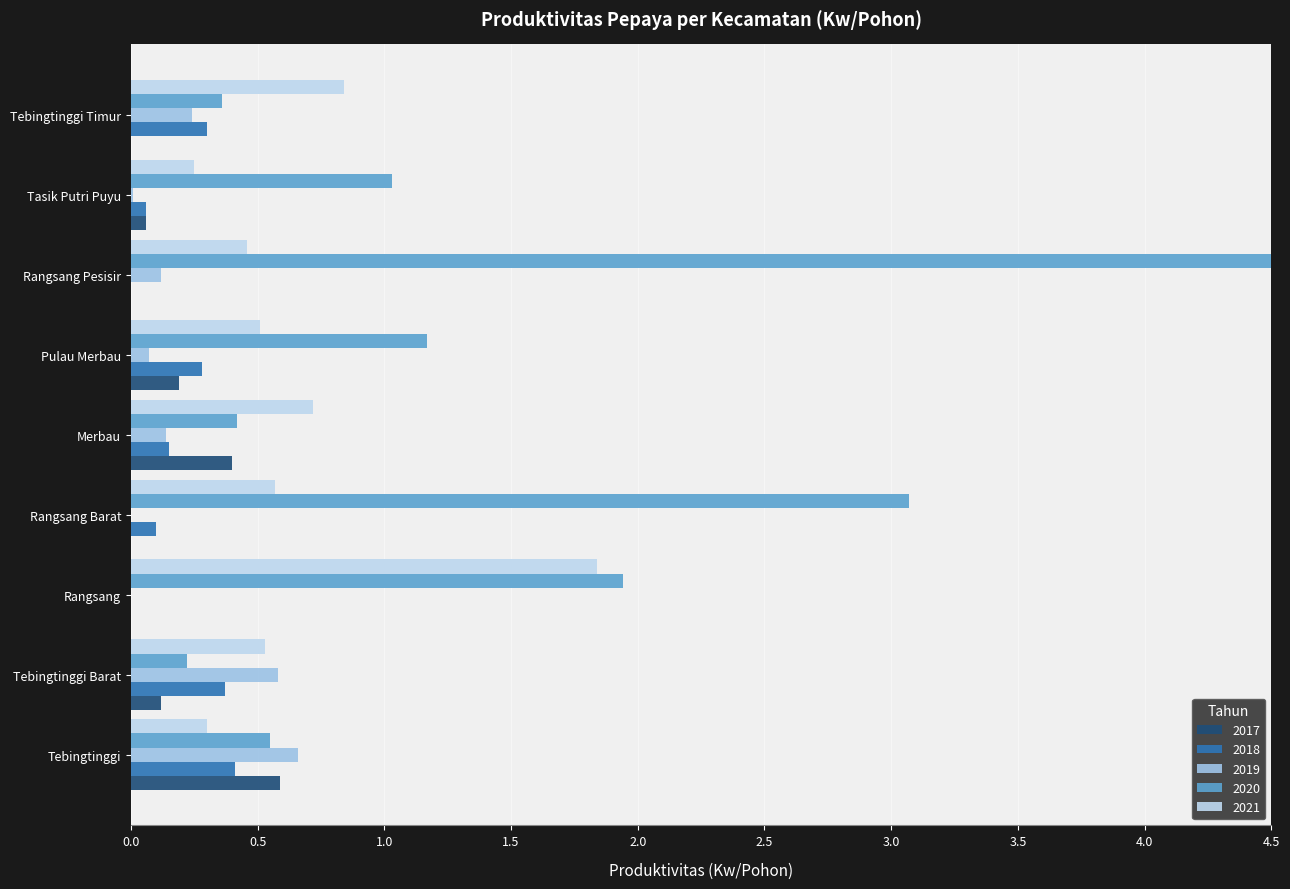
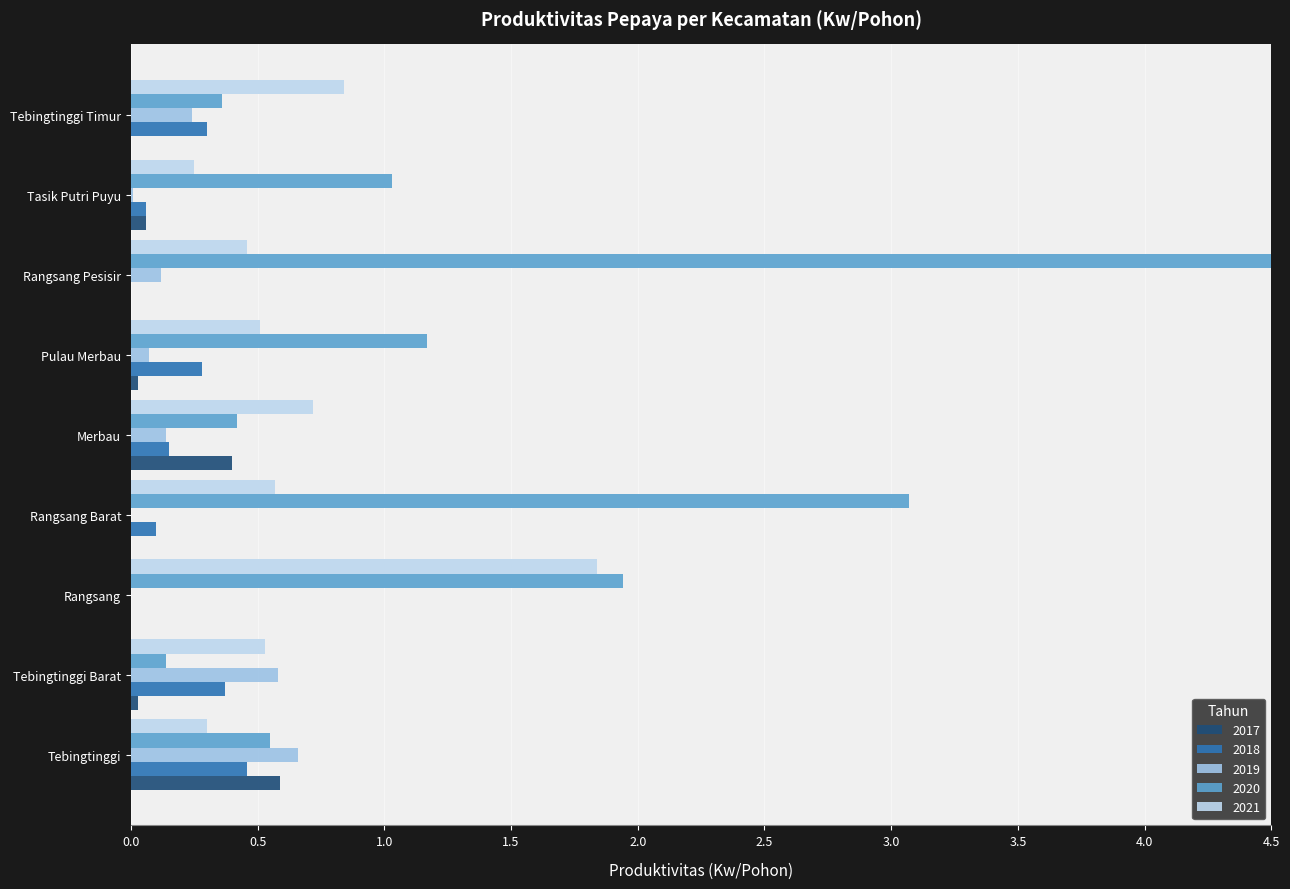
  {
    "2017": {
      "Tebingtinggi Timur": 0.00,
      "Tasik Putri Puyu": 0.06,
      "Rangsang Pesisir": 0.00,
-     "Pulau Merbau": 0.19,
+     "Pulau Merbau": 0.03,
      "Merbau": 0.40,
      "Rangsang Barat": 0.00,
      "Rangsang": 0.00,
-     "Tebingtinggi Barat": 0.12,
+     "Tebingtinggi Barat": 0.03,
      "Tebingtinggi": 0.59
    },
    "2018": {
      "Tebingtinggi Timur": 0.30,
      "Tasik Putri Puyu": 0.06,
      "Rangsang Pesisir": 0.00,
      "Pulau Merbau": 0.28,
      "Merbau": 0.15,
      "Rangsang Barat": 0.10,
      "Rangsang": 0.00,
      "Tebingtinggi Barat": 0.37,
-     "Tebingtinggi": 0.41
+     "Tebingtinggi": 0.46
    },
    "2020": {
      "Tebingtinggi Timur": 0.36,
      "Tasik Putri Puyu": 1.03,
      "Pulau Merbau": 1.17,
      "Merbau": 0.42,
      "Rangsang Barat": 3.07,
      "Rangsang": 1.94,
-     "Tebingtinggi Barat": 0.22,
+     "Tebingtinggi Barat": 0.14,
      "Tebingtinggi": 0.55
    }
  }
